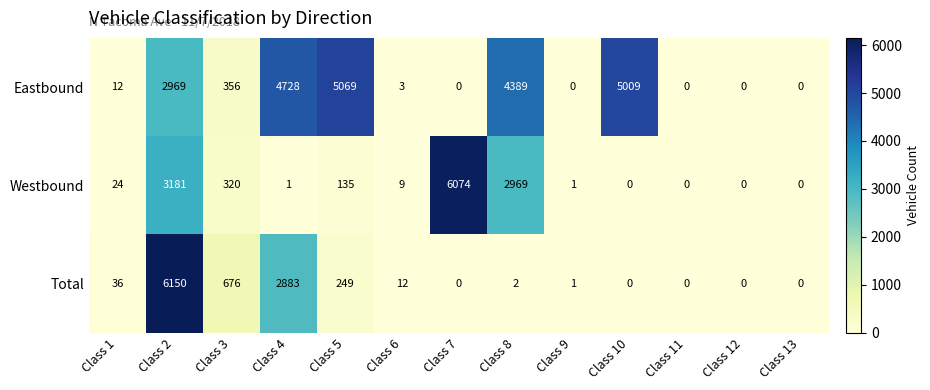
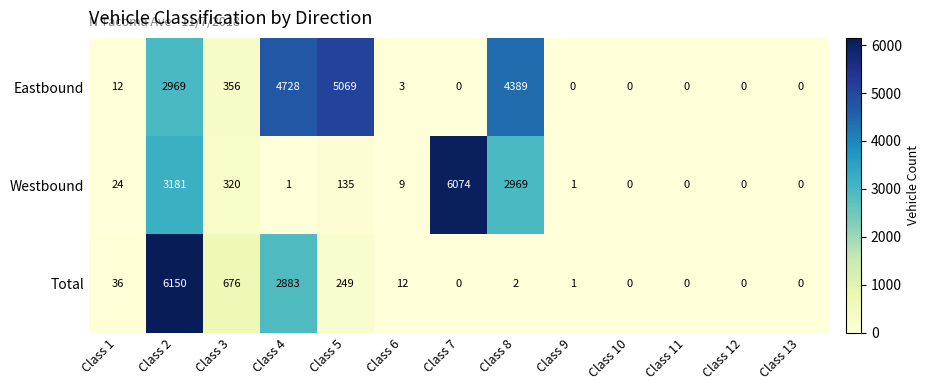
  {
    "Eastbound": {
      "Class 1": 12,
      "Class 2": 2969,
      "Class 3": 356,
      "Class 4": 4728,
      "Class 5": 5069,
      "Class 6": 3,
      "Class 7": 0,
      "Class 8": 4389,
      "Class 9": 0,
-     "Class 10": 5009,
+     "Class 10": 0,
      "Class 11": 0,
      "Class 12": 0,
      "Class 13": 0
    },
    "Westbound": {
      "Class 1": 24,
      "Class 2": 3181,
      "Class 3": 320,
      "Class 4": 1,
      "Class 5": 135,
      "Class 6": 9,
      "Class 7": 6074,
      "Class 8": 2969,
      "Class 9": 1,
      "Class 10": 0,
      "Class 11": 0,
      "Class 12": 0,
      "Class 13": 0
    },
    "Total": {
      "Class 1": 36,
      "Class 2": 6150,
      "Class 3": 676,
      "Class 4": 2883,
      "Class 5": 249,
      "Class 6": 12,
      "Class 7": 0,
      "Class 8": 2,
      "Class 9": 1,
      "Class 10": 0,
      "Class 11": 0,
      "Class 12": 0,
      "Class 13": 0
    }
  }
